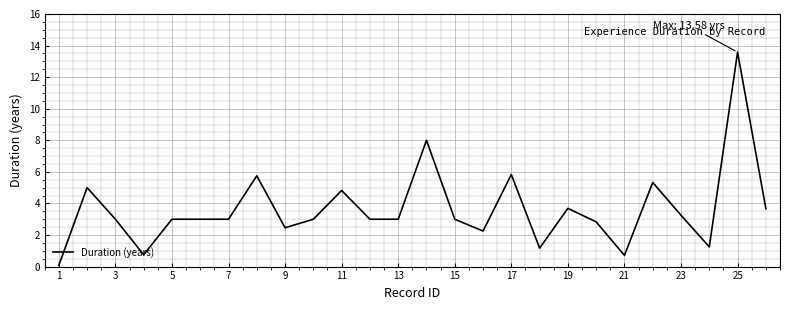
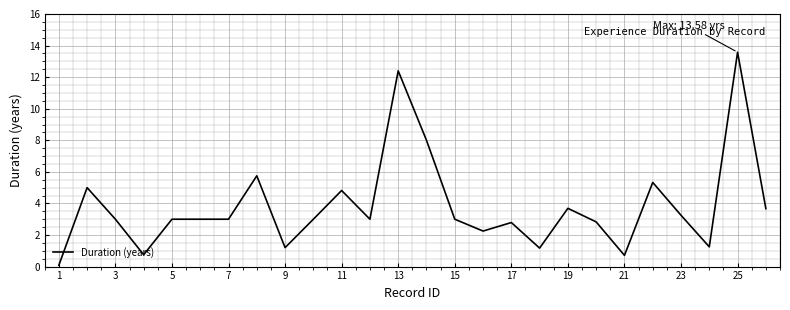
  {
    "1": 0.1,
    "3": 3.0,
    "5": 3.0,
    "7": 3.0,
-   "9": 2.5,
+   "9": 1.2,
    "11": 4.8,
-   "13": 3.0,
+   "13": 12.4,
    "15": 3.0,
-   "17": 5.8,
+   "17": 2.8,
    "19": 3.7,
    "21": 0.7,
    "23": 3.3
  }
